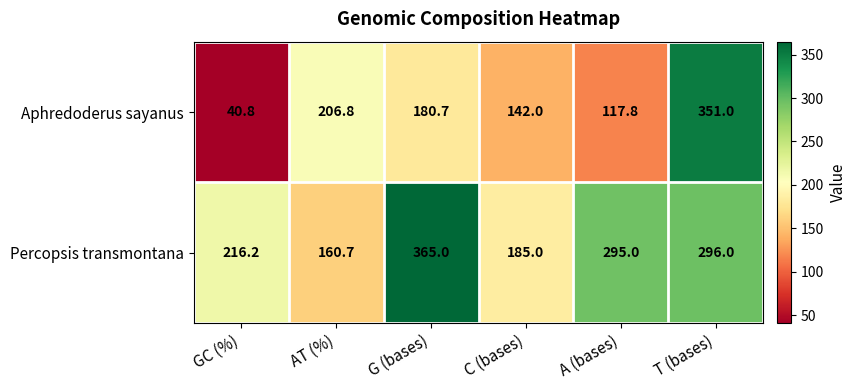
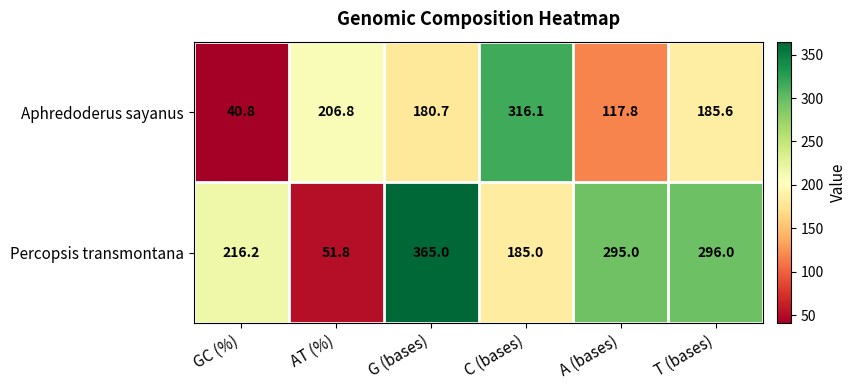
  {
    "Aphredoderus sayanus": {
      "GC (%)": 40.8,
      "AT (%)": 206.8,
      "G (bases)": 180.7,
-     "C (bases)": 142.0,
+     "C (bases)": 316.1,
      "A (bases)": 117.8,
-     "T (bases)": 351.0
+     "T (bases)": 185.6
    },
    "Percopsis transmontana": {
      "GC (%)": 216.2,
-     "AT (%)": 160.7,
+     "AT (%)": 51.8,
      "G (bases)": 365.0,
      "C (bases)": 185.0,
      "A (bases)": 295.0,
      "T (bases)": 296.0
    }
  }
